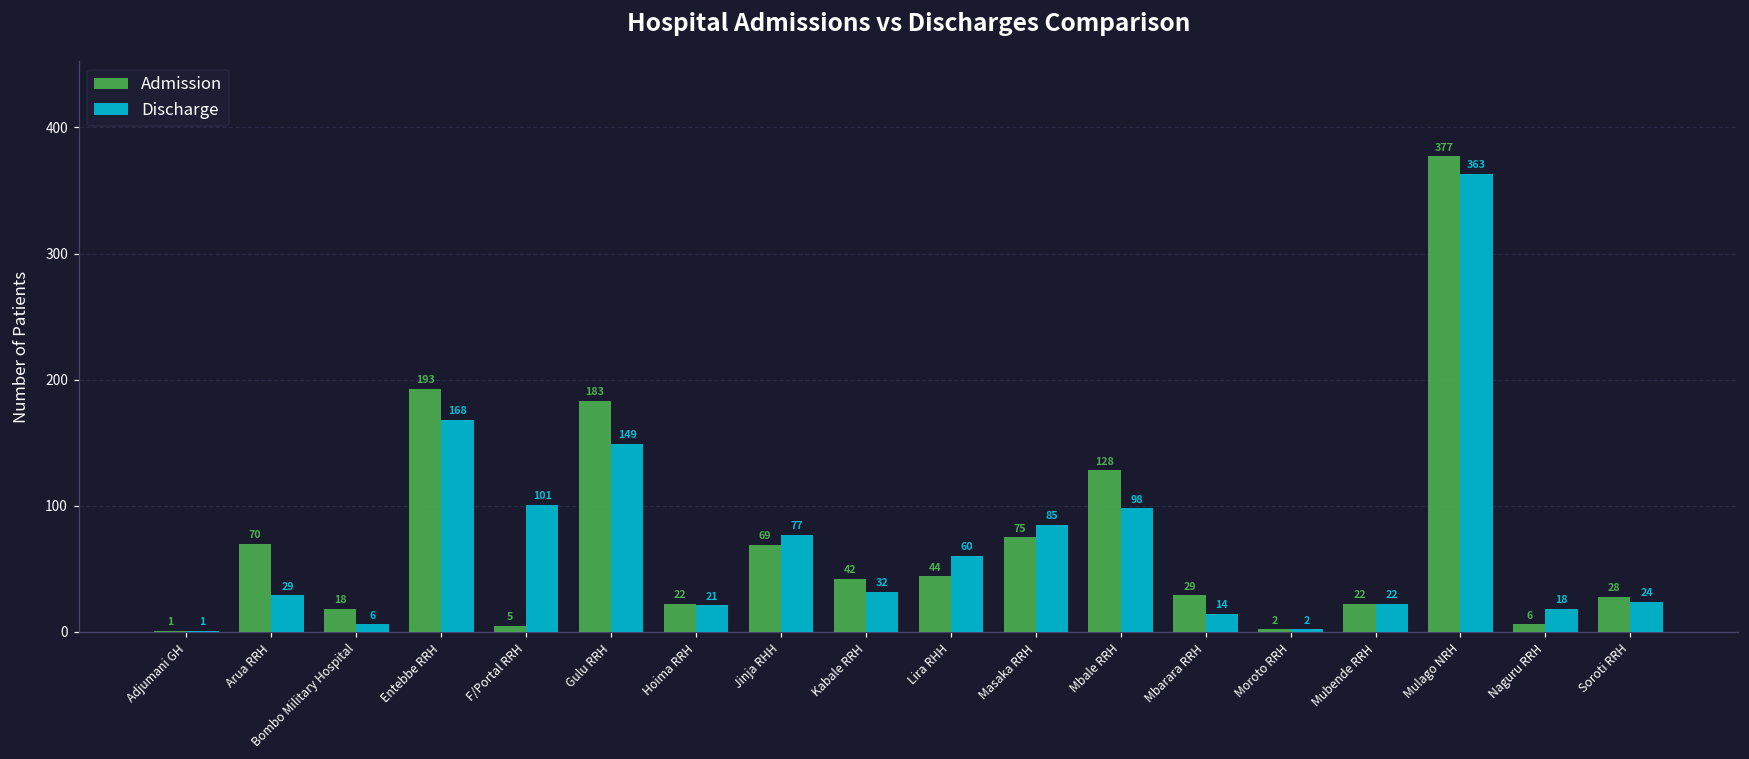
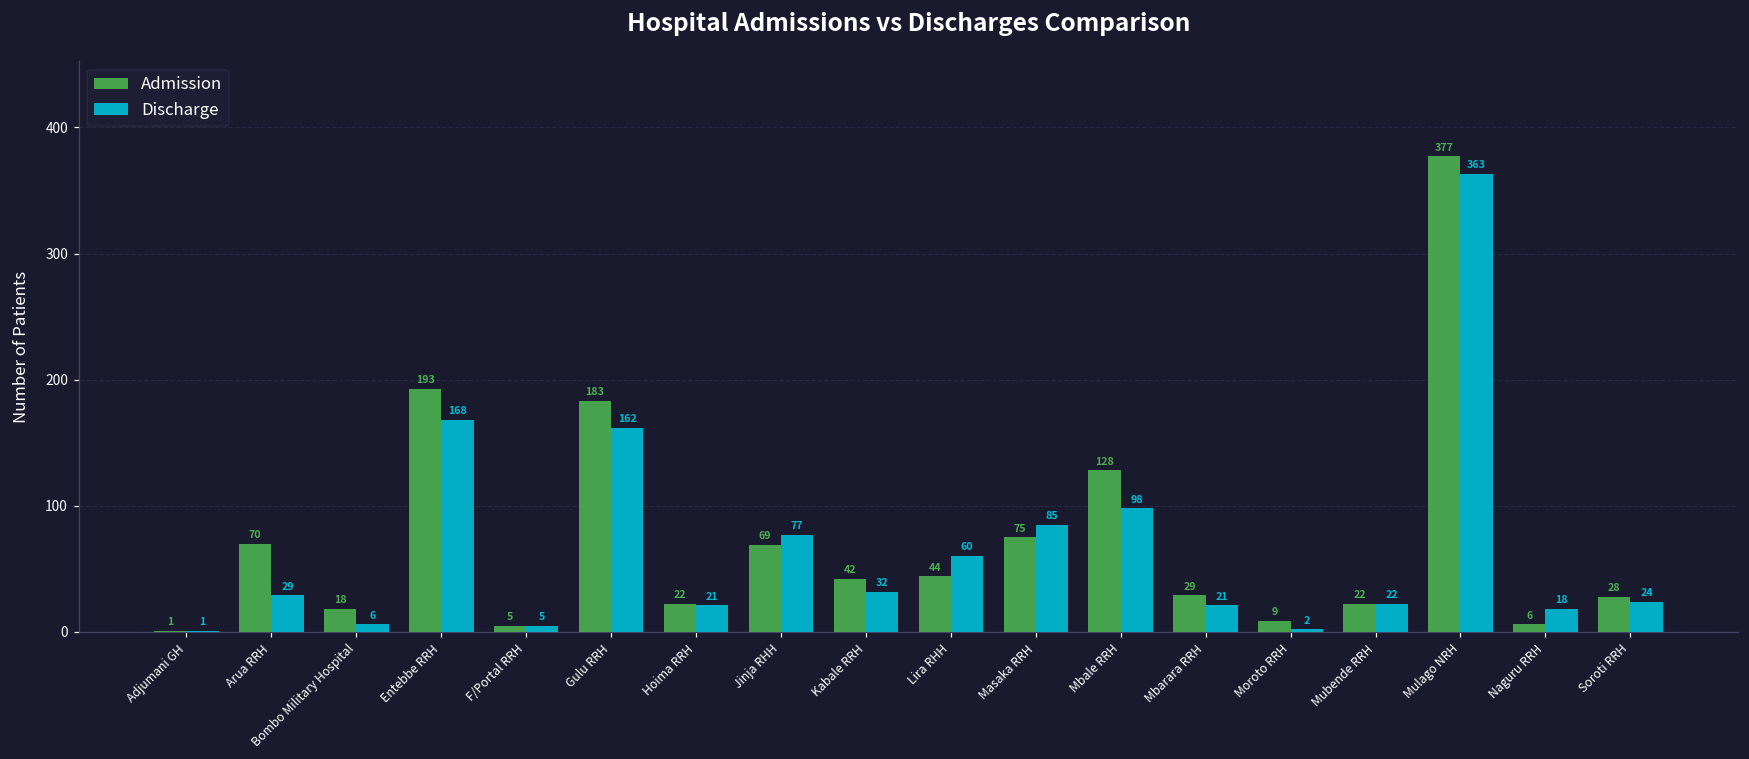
  {
    "Admission": {
      "Adjumani GH": 1,
      "Arua RRH": 70,
      "Bombo Military Hospital": 18,
      "Entebbe RRH": 193,
      "F/Portal RRH": 5,
      "Gulu RRH": 183,
      "Hoima RRH": 22,
      "Jinja RHH": 69,
      "Kabale RRH": 42,
      "Lira RHH": 44,
      "Masaka RRH": 75,
      "Mbale RRH": 128,
      "Mbarara RRH": 29,
-     "Moroto RRH": 2,
+     "Moroto RRH": 9,
      "Mubende RRH": 22,
      "Mulago NRH": 377,
      "Naguru RRH": 6,
      "Soroti RRH": 28
    },
    "Discharge": {
      "Adjumani GH": 1,
      "Arua RRH": 29,
      "Bombo Military Hospital": 6,
      "Entebbe RRH": 168,
-     "F/Portal RRH": 101,
-     "Gulu RRH": 149,
+     "F/Portal RRH": 5,
+     "Gulu RRH": 162,
      "Hoima RRH": 21,
      "Jinja RHH": 77,
      "Kabale RRH": 32,
      "Lira RHH": 60,
      "Masaka RRH": 85,
      "Mbale RRH": 98,
-     "Mbarara RRH": 14,
+     "Mbarara RRH": 21,
      "Moroto RRH": 2,
      "Mubende RRH": 22,
      "Mulago NRH": 363,
      "Naguru RRH": 18,
      "Soroti RRH": 24
    }
  }
